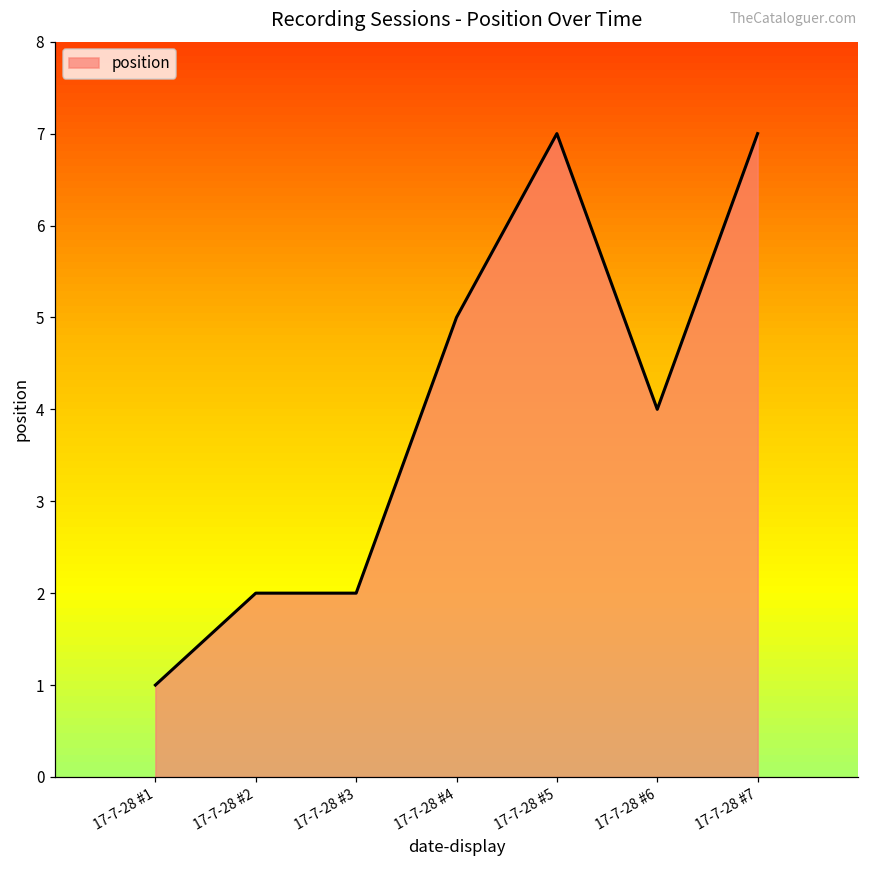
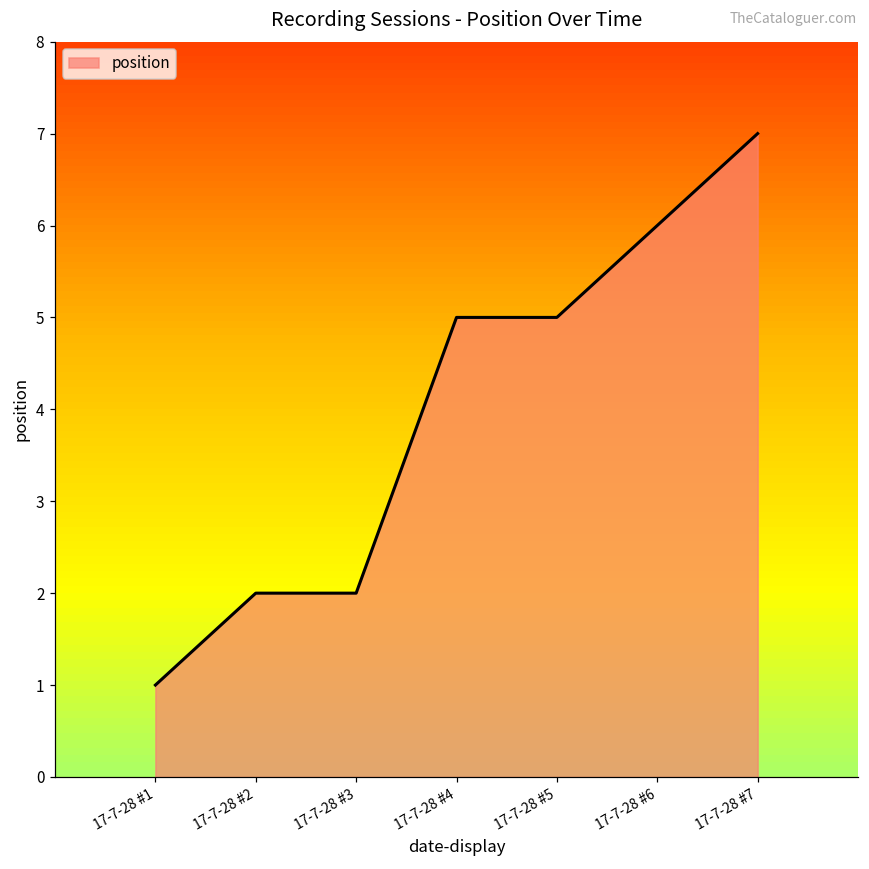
  {
    "17-7-28 #1": 1,
    "17-7-28 #2": 2,
    "17-7-28 #3": 2,
    "17-7-28 #4": 5,
-   "17-7-28 #5": 7,
-   "17-7-28 #6": 4,
+   "17-7-28 #5": 5,
+   "17-7-28 #6": 6,
    "17-7-28 #7": 7
  }
